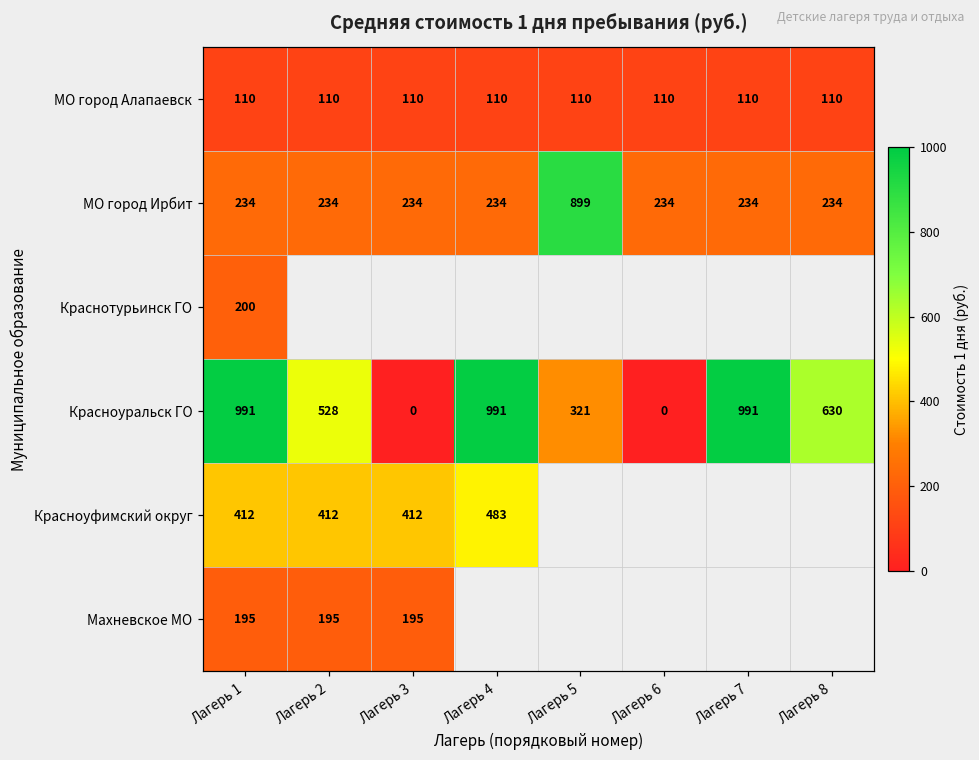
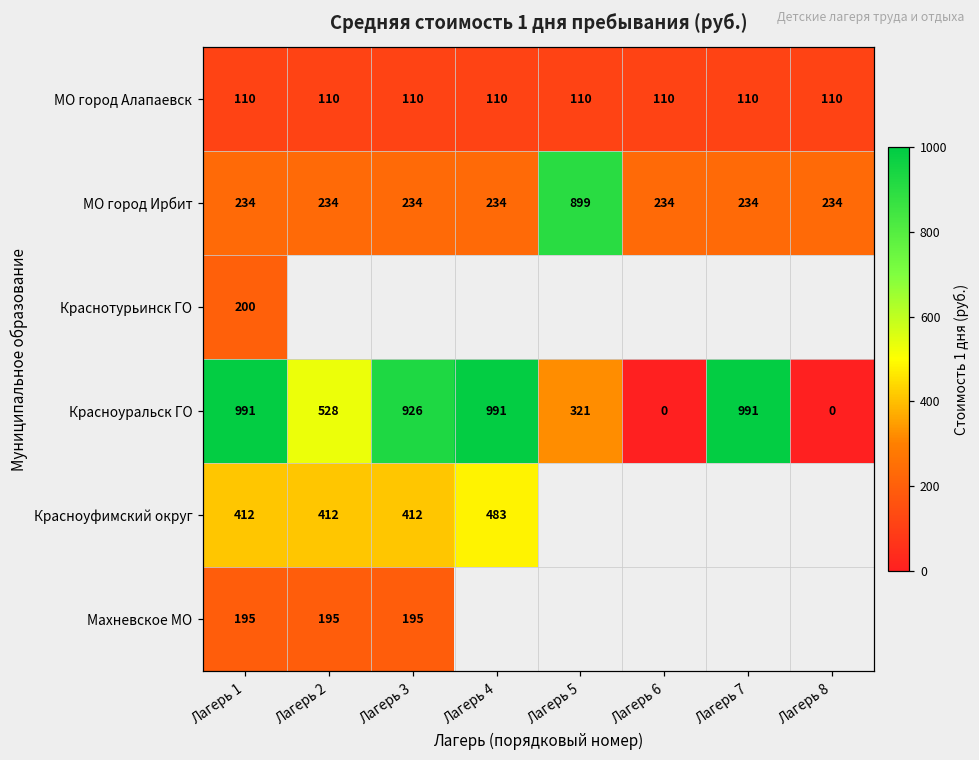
  {
    "МО город Алапаевск": {
      "Лагерь 1": 110,
      "Лагерь 2": 110,
      "Лагерь 3": 110,
      "Лагерь 4": 110,
      "Лагерь 5": 110,
      "Лагерь 6": 110,
      "Лагерь 7": 110,
      "Лагерь 8": 110
    },
    "МО город Ирбит": {
      "Лагерь 1": 234,
      "Лагерь 2": 234,
      "Лагерь 3": 234,
      "Лагерь 4": 234,
      "Лагерь 5": 899,
      "Лагерь 6": 234,
      "Лагерь 7": 234,
      "Лагерь 8": 234
    },
    "Краснотурьинск ГО": {
      "Лагерь 1": 200
    },
    "Красноуральск ГО": {
      "Лагерь 1": 991,
      "Лагерь 2": 528,
-     "Лагерь 3": 0,
+     "Лагерь 3": 926,
      "Лагерь 4": 991,
      "Лагерь 5": 321,
      "Лагерь 6": 0,
      "Лагерь 7": 991,
-     "Лагерь 8": 630
+     "Лагерь 8": 0
    },
    "Красноуфимский округ": {
      "Лагерь 1": 412,
      "Лагерь 2": 412,
      "Лагерь 3": 412,
      "Лагерь 4": 483
    },
    "Махневское МО": {
      "Лагерь 1": 195,
      "Лагерь 2": 195,
      "Лагерь 3": 195
    }
  }
